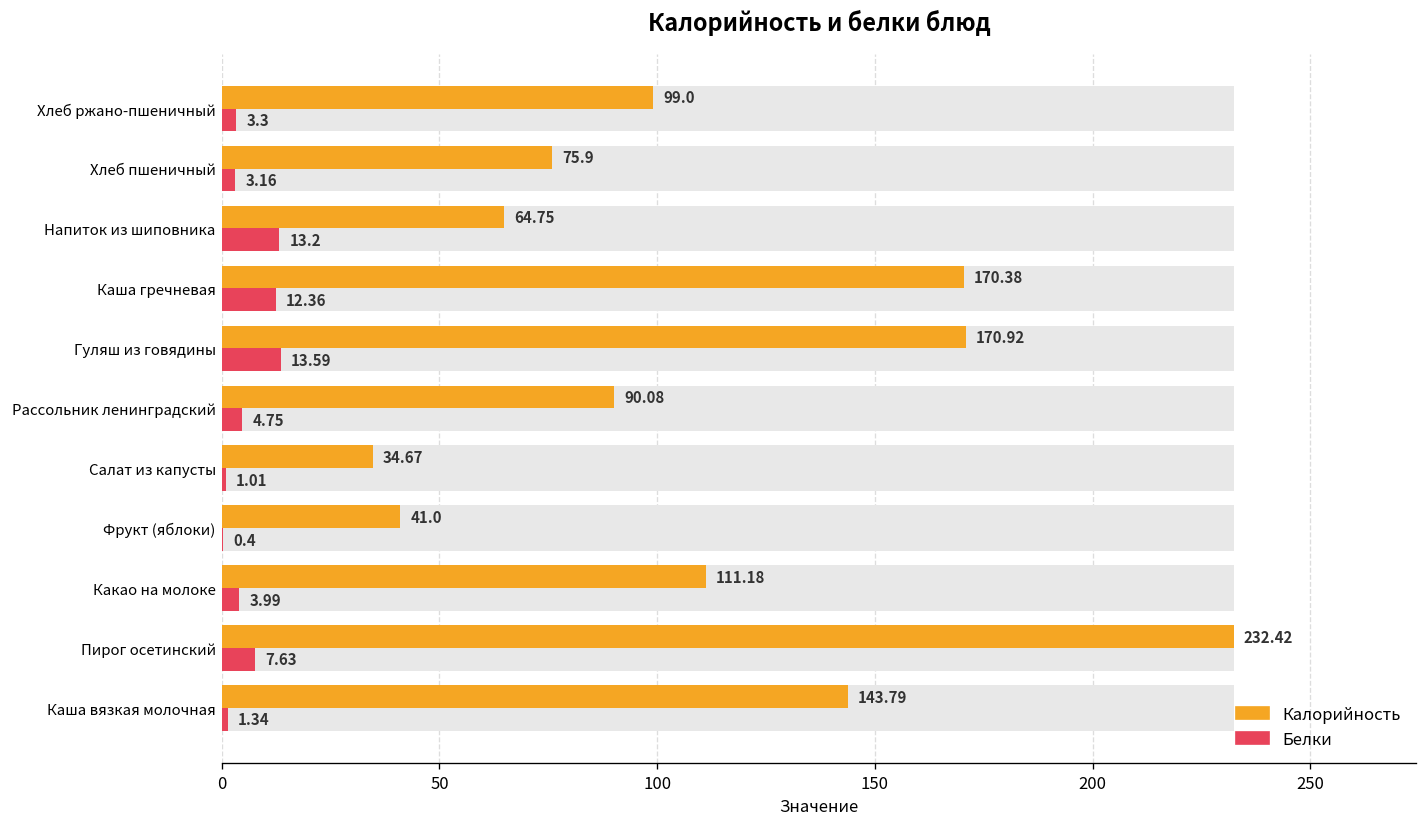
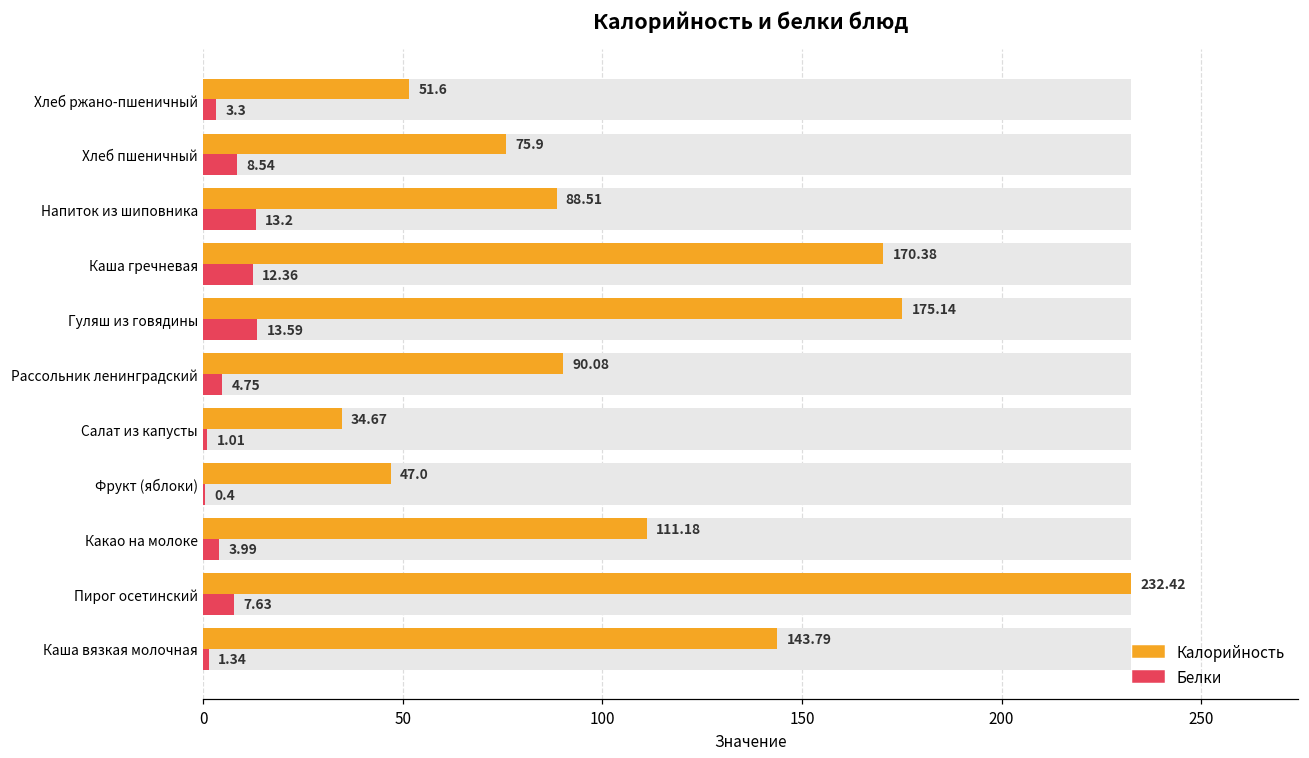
  {
    "Калорийность": {
-     "Хлеб ржано-пшеничный": 99.0,
-     "Напиток из шиповника": 64.75,
-     "Гуляш из говядины": 170.92,
-     "Фрукт (яблоки)": 41.0,
+     "Хлеб ржано-пшеничный": 51.6,
+     "Напиток из шиповника": 88.51,
+     "Гуляш из говядины": 175.14,
+     "Фрукт (яблоки)": 47.0,
      "Пирог осетинский": 232.42
    },
    "Белки": {
-     "Хлеб пшеничный": 3.16,
+     "Хлеб пшеничный": 8.54,
      "Фрукт (яблоки)": 0.4
    }
  }
